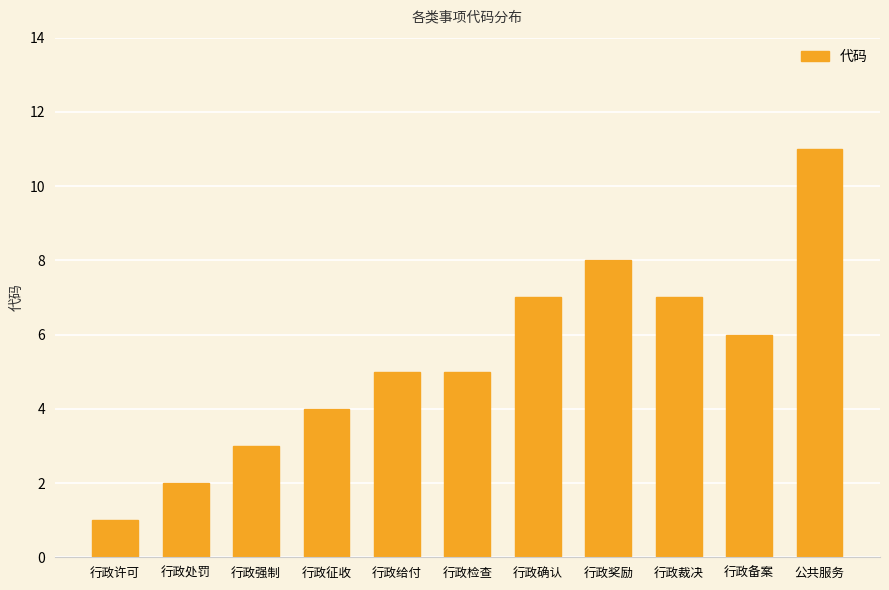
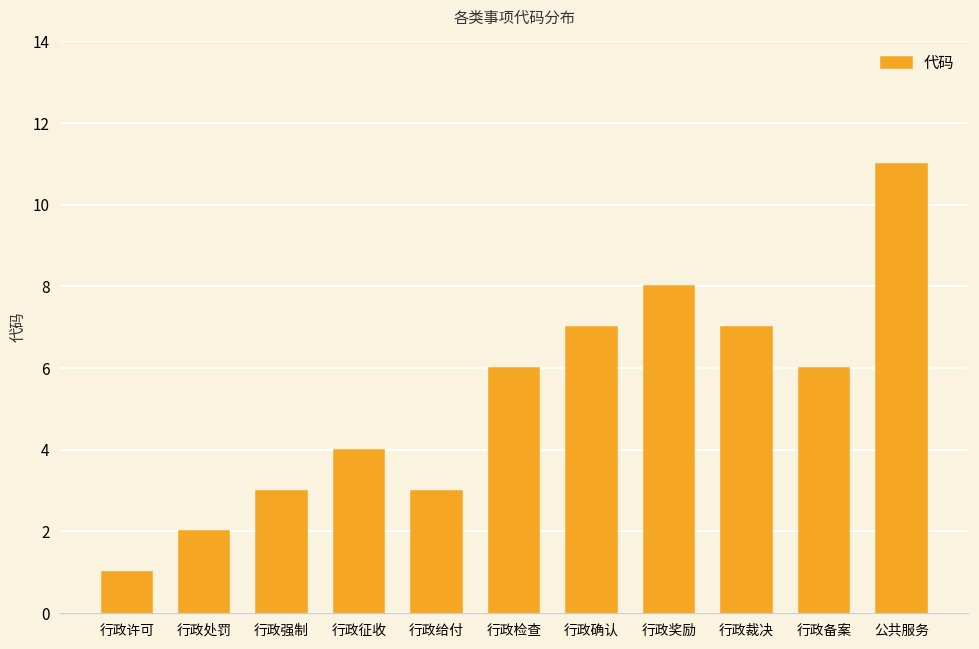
  {
    "行政许可": 1,
    "行政处罚": 2,
    "行政强制": 3,
    "行政征收": 4,
-   "行政给付": 5,
-   "行政检查": 5,
+   "行政给付": 3,
+   "行政检查": 6,
    "行政确认": 7,
    "行政奖励": 8,
    "行政裁决": 7,
    "行政备案": 6,
    "公共服务": 11
  }
